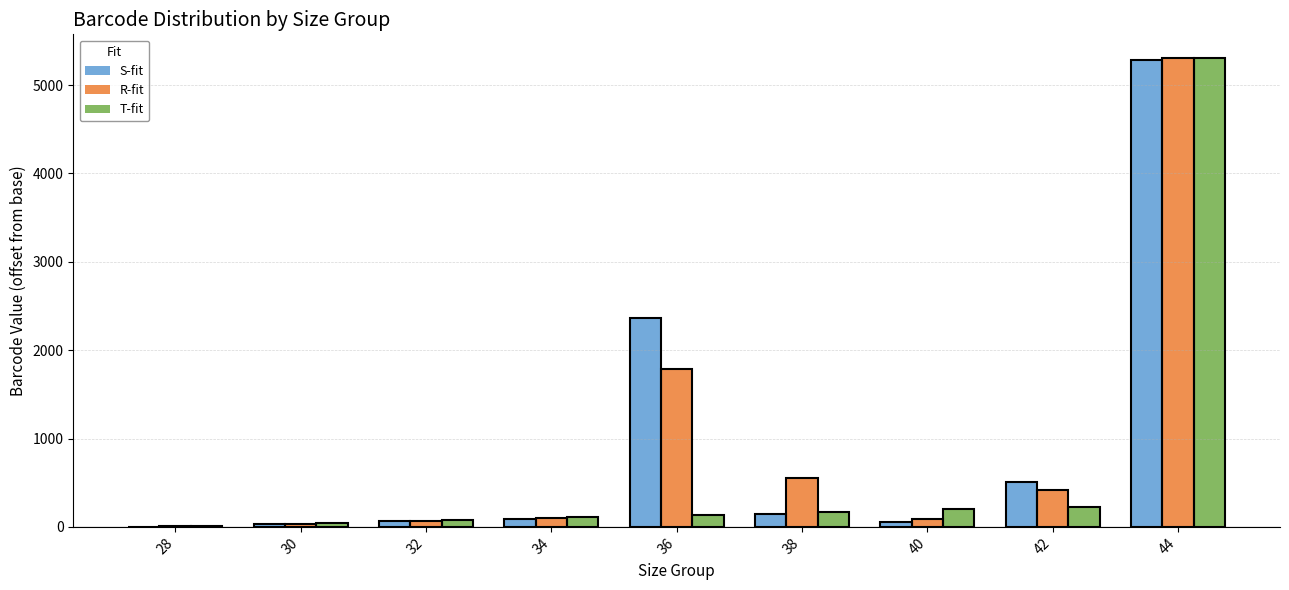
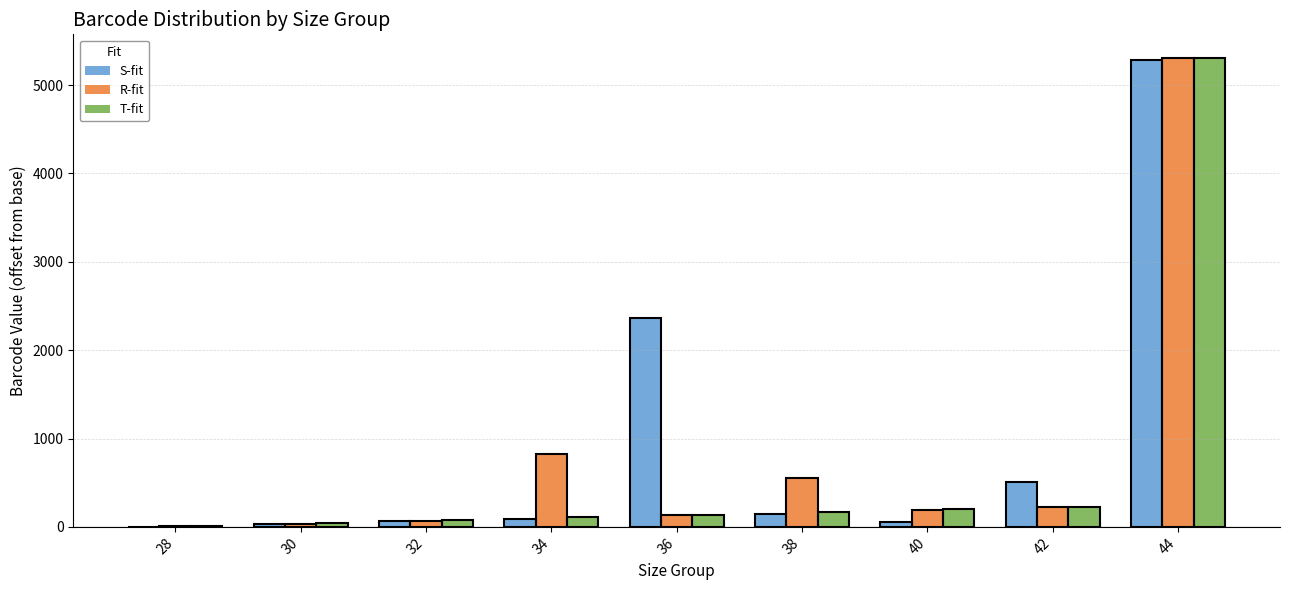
  {
    "S-fit": {
      "28": 0,
      "30": 0,
      "32": 100,
      "34": 100,
      "36": 2400,
      "38": 100,
      "40": 100,
      "42": 500,
      "44": 5300
    },
    "R-fit": {
      "30": 0,
      "32": 100,
-     "34": 100,
-     "36": 1800,
+     "34": 800,
+     "36": 100,
      "38": 600,
-     "40": 100,
-     "42": 400,
+     "40": 200,
+     "42": 200,
      "44": 5300
    },
    "T-fit": {
      "30": 0,
      "32": 100,
      "34": 100,
      "36": 100,
      "38": 200,
      "40": 200,
      "42": 200,
      "44": 5300
    }
  }
